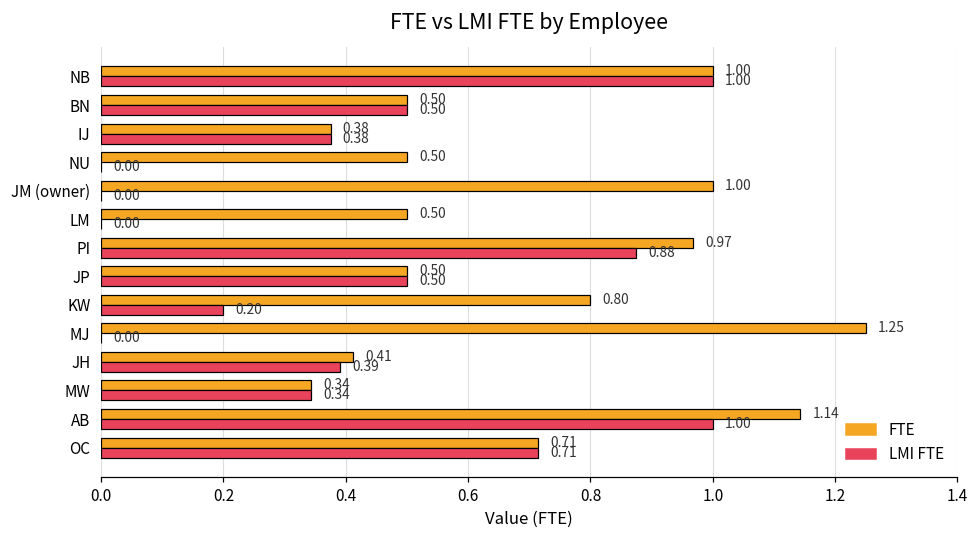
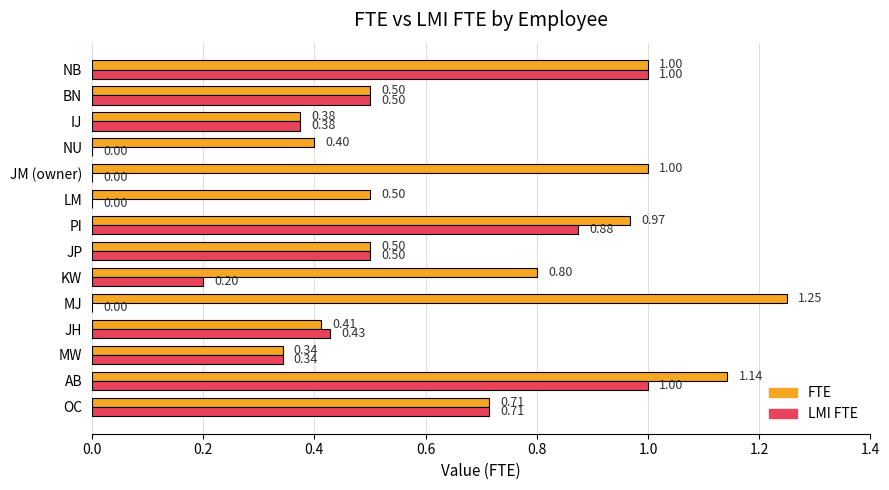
  {
    "FTE": {
-     "NU": 0.50,
+     "NU": 0.40,
      "JM (owner)": 1.00,
      "LM": 0.50,
      "PI": 0.97,
      "KW": 0.80,
      "MJ": 1.25,
      "AB": 1.14
    },
    "LMI FTE": {
      "NU": 0.00,
      "JM (owner)": 0.00,
      "LM": 0.00,
      "PI": 0.88,
      "KW": 0.20,
      "MJ": 0.00,
-     "JH": 0.39,
+     "JH": 0.43,
      "AB": 1.00
    }
  }
